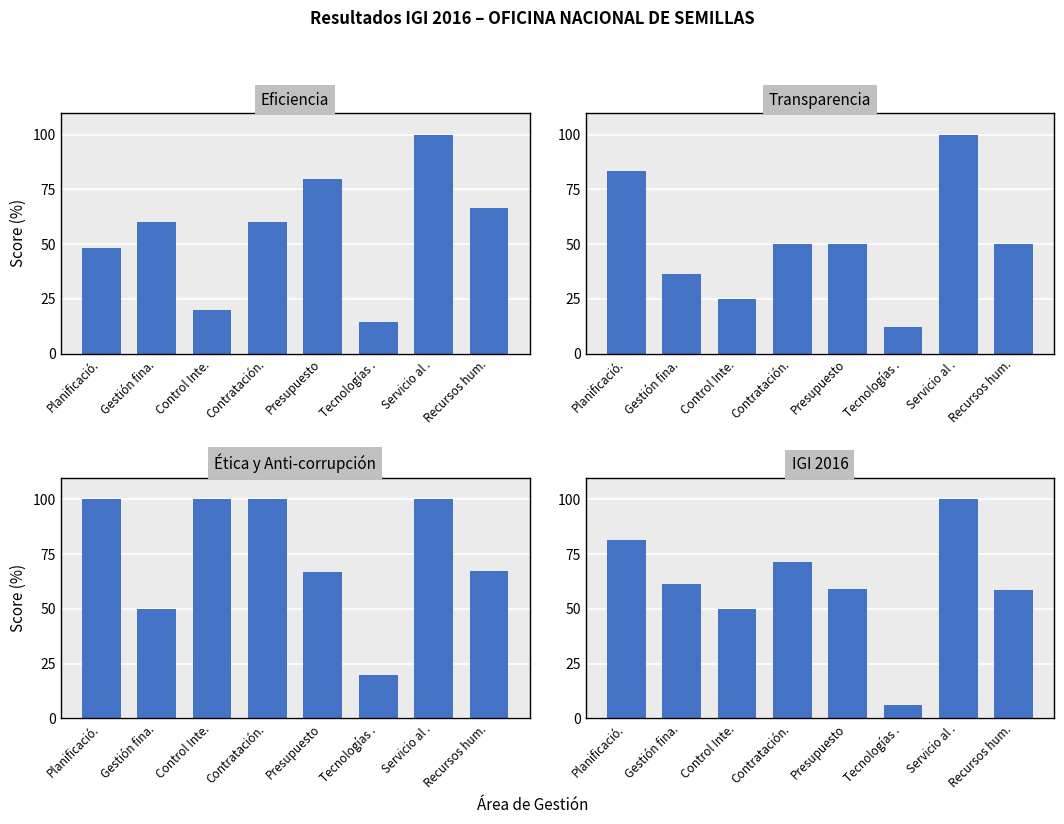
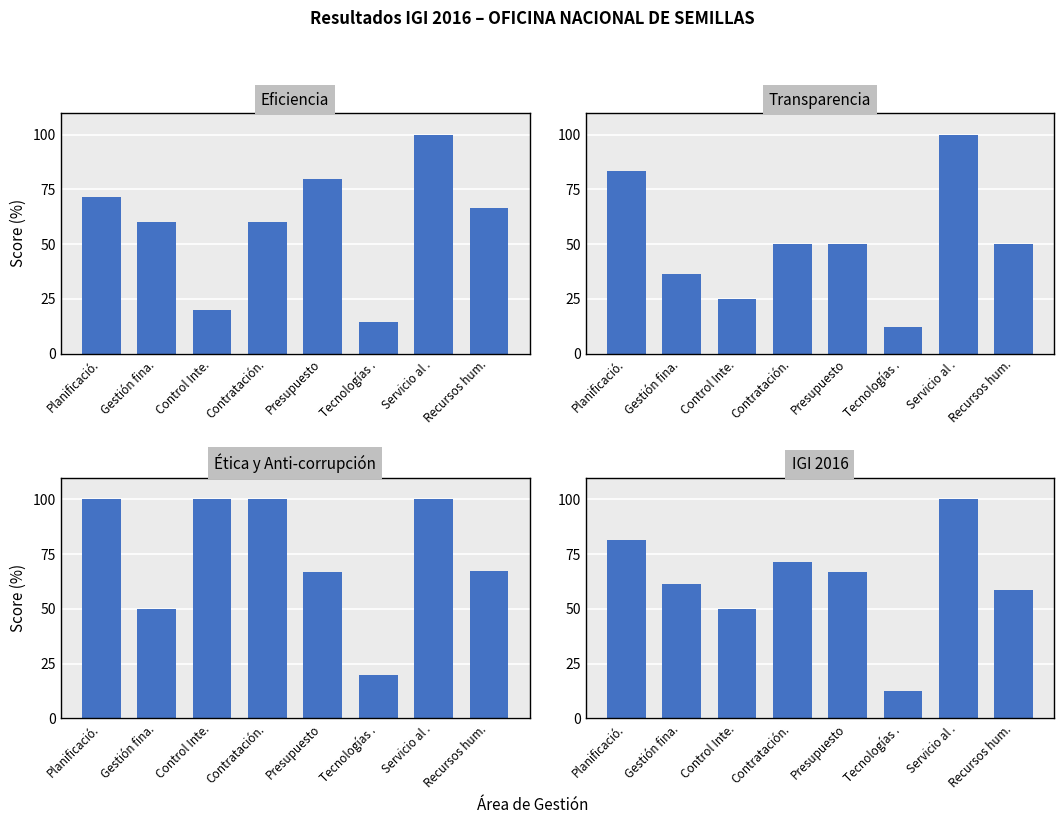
  {
    "Eficiencia": {
-     "Planificació.": 48,
+     "Planificació.": 71,
      "Gestión fina.": 60,
      "Control Inte.": 20,
      "Contratación.": 60,
      "Presupuesto": 80,
      "Tecnologías .": 14,
      "Servicio al .": 100,
      "Recursos hum.": 67
    },
    "Transparencia": {
      "Planificació.": 83,
      "Gestión fina.": 36,
      "Control Inte.": 25,
      "Contratación.": 50,
      "Presupuesto": 50,
      "Tecnologías .": 12,
      "Servicio al .": 100,
      "Recursos hum.": 50
    },
    "Ética y Anti-corrupción": {
      "Planificació.": 100,
      "Gestión fina.": 50,
      "Control Inte.": 100,
      "Contratación.": 100,
      "Presupuesto": 67,
      "Tecnologías .": 20,
      "Servicio al .": 100,
      "Recursos hum.": 67
    },
    "IGI 2016": {
      "Planificació.": 81,
      "Gestión fina.": 62,
      "Control Inte.": 50,
      "Contratación.": 71,
-     "Presupuesto": 59,
-     "Tecnologías .": 6,
+     "Presupuesto": 67,
+     "Tecnologías .": 13,
      "Servicio al .": 100,
      "Recursos hum.": 59
    }
  }
